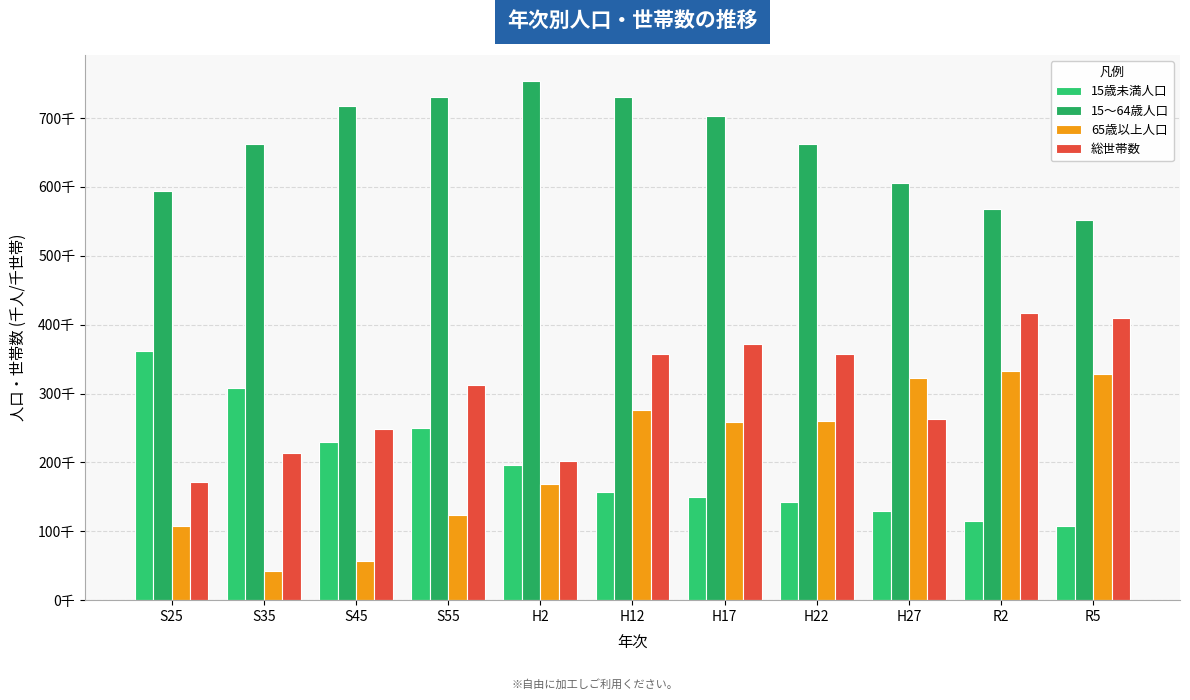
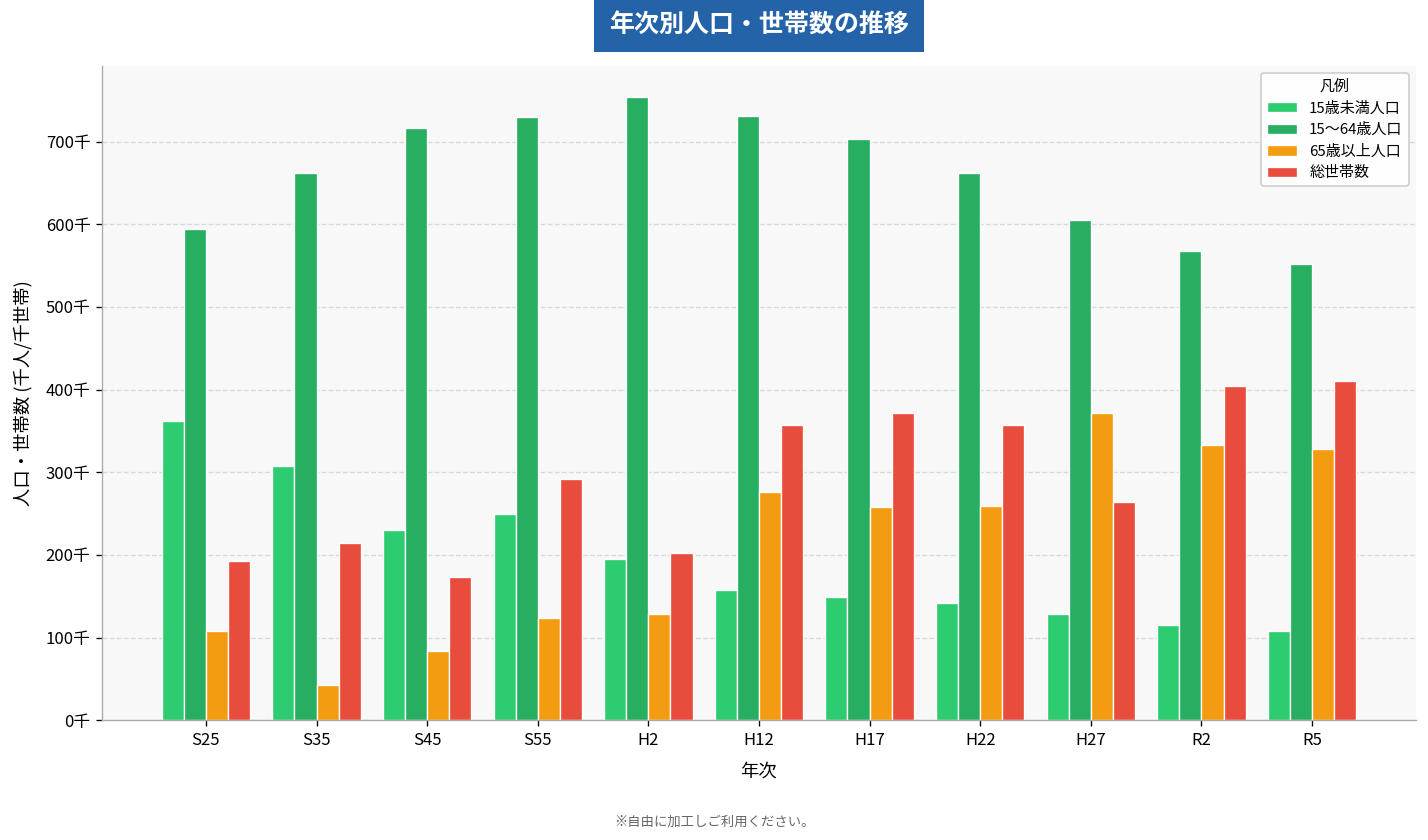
  {
    "65歳以上人口": {
      "S25": "110千",
      "S35": "40千",
-     "S45": "60千",
+     "S45": "80千",
      "S55": "120千",
-     "H2": "170千",
+     "H2": "130千",
      "H12": "280千",
      "H17": "260千",
      "H22": "260千",
-     "H27": "320千",
+     "H27": "370千",
      "R2": "330千",
      "R5": "330千"
    },
    "総世帯数": {
-     "S25": "170千",
+     "S25": "190千",
      "S35": "210千",
-     "S45": "250千",
-     "S55": "310千",
+     "S45": "170千",
+     "S55": "290千",
      "H2": "200千",
      "H12": "360千",
      "H17": "370千",
      "H22": "360千",
      "H27": "260千",
-     "R2": "420千",
+     "R2": "400千",
      "R5": "410千"
    }
  }
